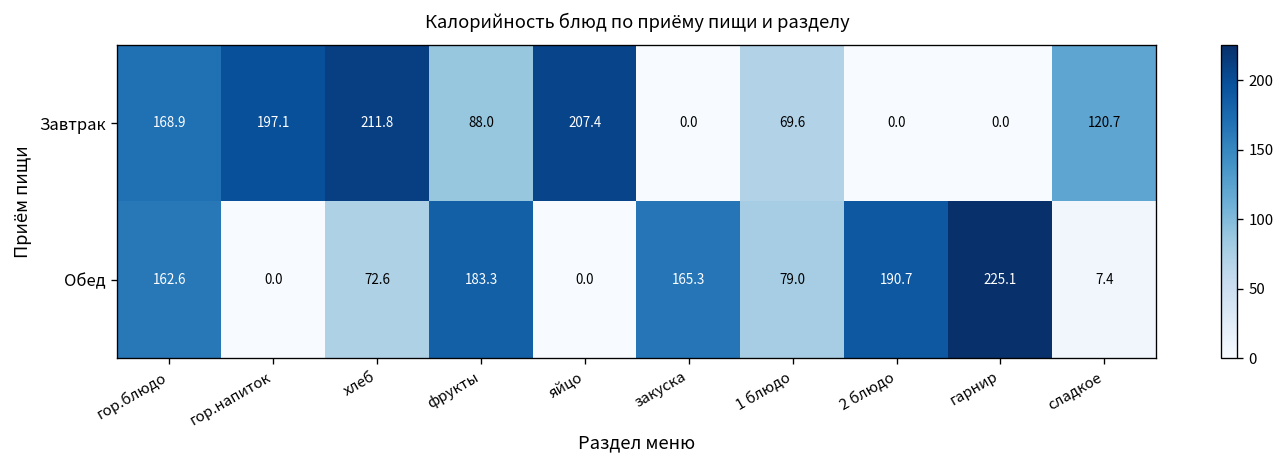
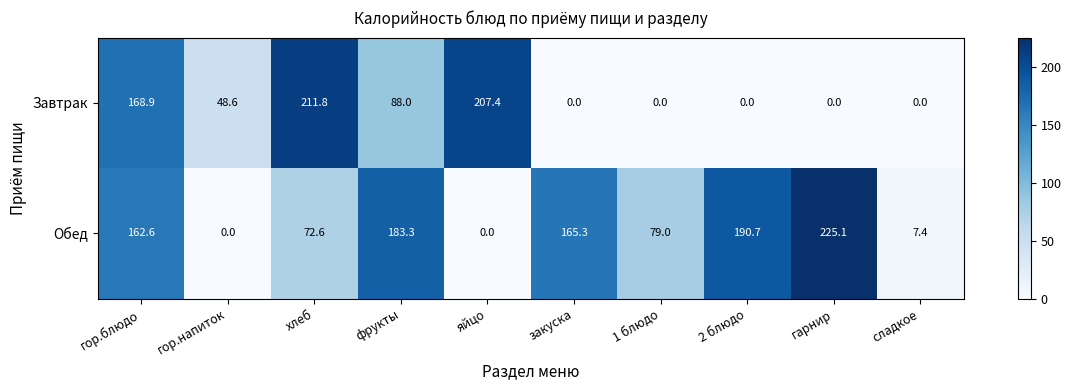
  {
    "Завтрак": {
      "гор.блюдо": 168.9,
-     "гор.напиток": 197.1,
+     "гор.напиток": 48.6,
      "хлеб": 211.8,
      "фрукты": 88.0,
      "яйцо": 207.4,
      "закуска": 0.0,
-     "1 блюдо": 69.6,
+     "1 блюдо": 0.0,
      "2 блюдо": 0.0,
      "гарнир": 0.0,
-     "сладкое": 120.7
+     "сладкое": 0.0
    },
    "Обед": {
      "гор.блюдо": 162.6,
      "гор.напиток": 0.0,
      "хлеб": 72.6,
      "фрукты": 183.3,
      "яйцо": 0.0,
      "закуска": 165.3,
      "1 блюдо": 79.0,
      "2 блюдо": 190.7,
      "гарнир": 225.1,
      "сладкое": 7.4
    }
  }
